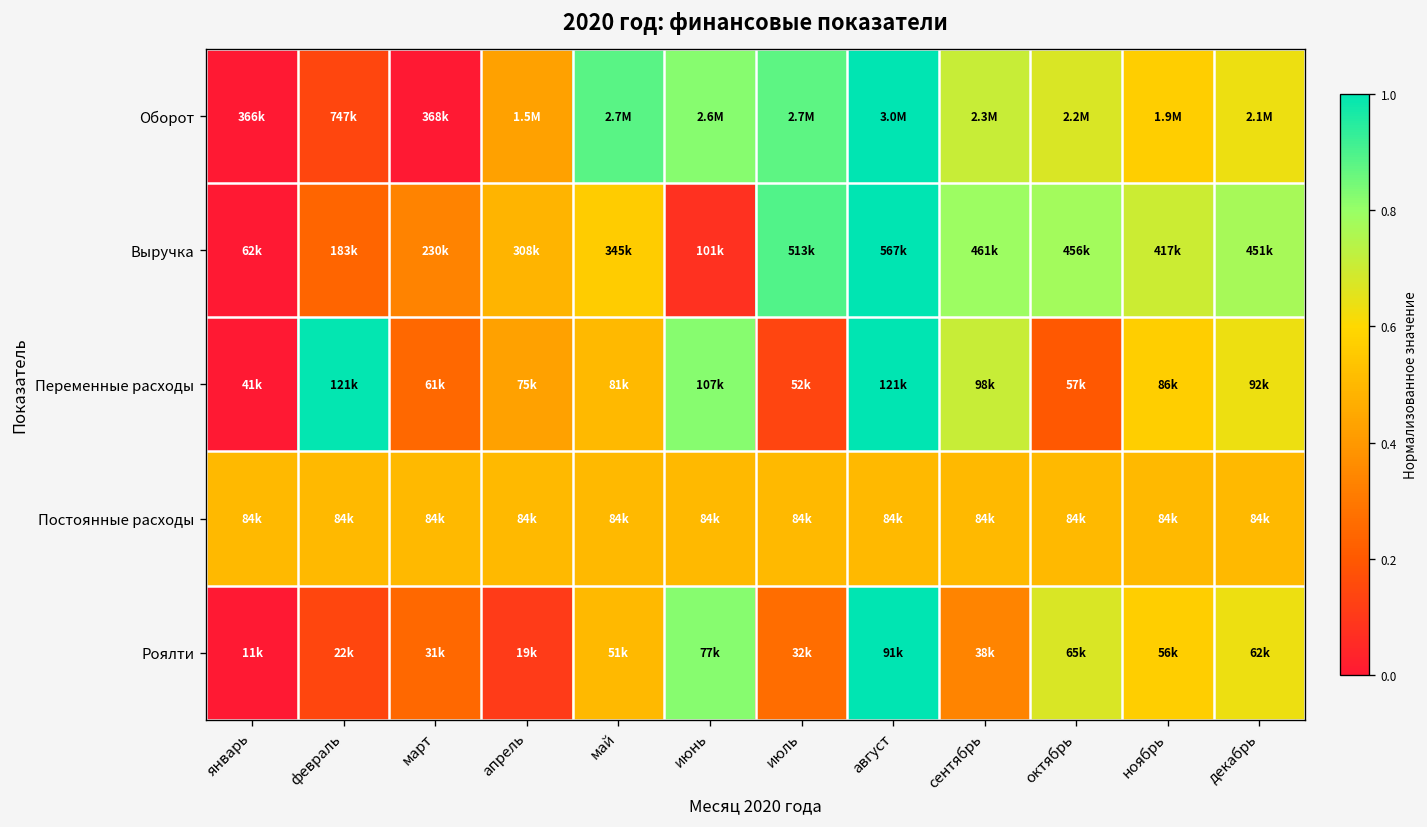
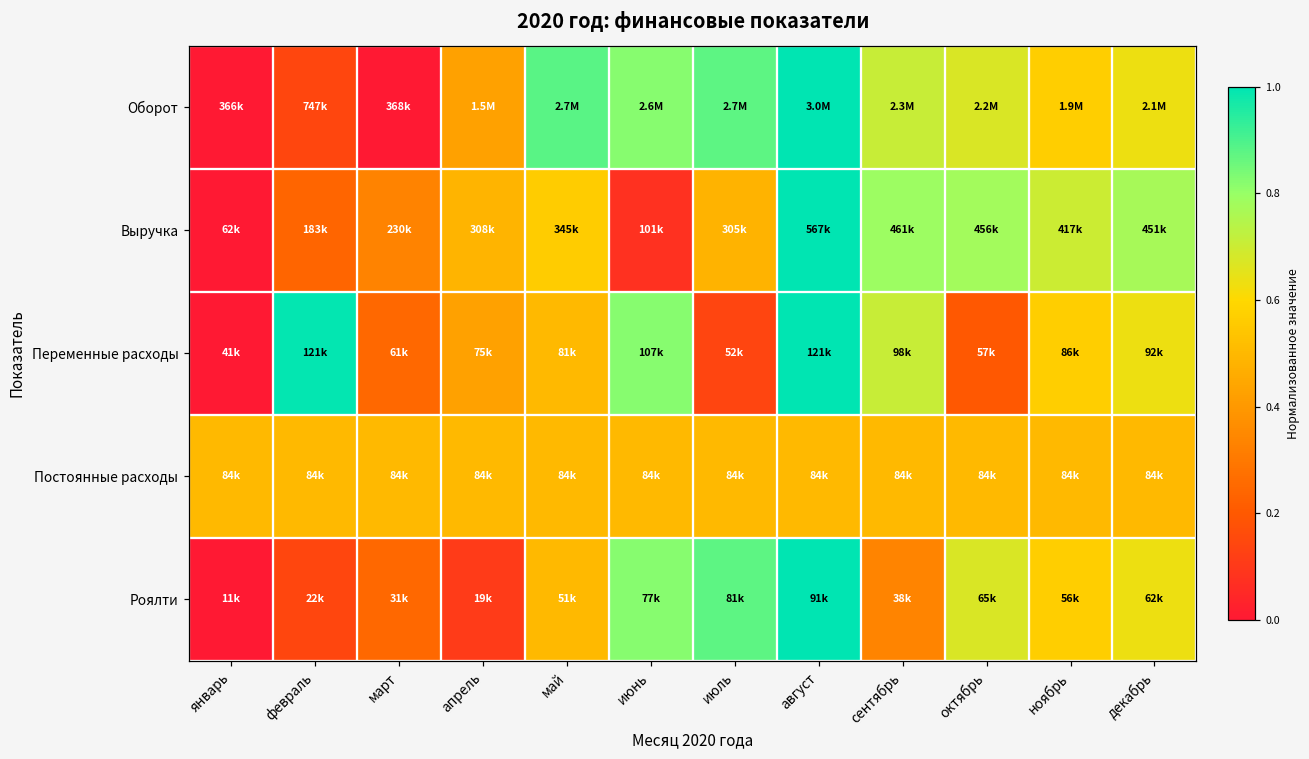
  {
    "Оборот": {
      "январь": "366k",
      "февраль": "747k",
      "март": "368k",
      "апрель": "1.5M",
      "май": "2.7M",
      "июнь": "2.6M",
      "июль": "2.7M",
      "август": "3.0M",
      "сентябрь": "2.3M",
      "октябрь": "2.2M",
      "ноябрь": "1.9M",
      "декабрь": "2.1M"
    },
    "Выручка": {
      "январь": "62k",
      "февраль": "183k",
      "март": "230k",
      "апрель": "308k",
      "май": "345k",
      "июнь": "101k",
-     "июль": "513k",
+     "июль": "305k",
      "август": "567k",
      "сентябрь": "461k",
      "октябрь": "456k",
      "ноябрь": "417k",
      "декабрь": "451k"
    },
    "Переменные расходы": {
      "январь": "41k",
      "февраль": "121k",
      "март": "61k",
      "апрель": "75k",
      "май": "81k",
      "июнь": "107k",
      "июль": "52k",
      "август": "121k",
      "сентябрь": "98k",
      "октябрь": "57k",
      "ноябрь": "86k",
      "декабрь": "92k"
    },
    "Постоянные расходы": {
      "январь": "84k",
      "февраль": "84k",
      "март": "84k",
      "апрель": "84k",
      "май": "84k",
      "июнь": "84k",
      "июль": "84k",
      "август": "84k",
      "сентябрь": "84k",
      "октябрь": "84k",
      "ноябрь": "84k",
      "декабрь": "84k"
    },
    "Роялти": {
      "январь": "11k",
      "февраль": "22k",
      "март": "31k",
      "апрель": "19k",
      "май": "51k",
      "июнь": "77k",
-     "июль": "32k",
+     "июль": "81k",
      "август": "91k",
      "сентябрь": "38k",
      "октябрь": "65k",
      "ноябрь": "56k",
      "декабрь": "62k"
    }
  }
